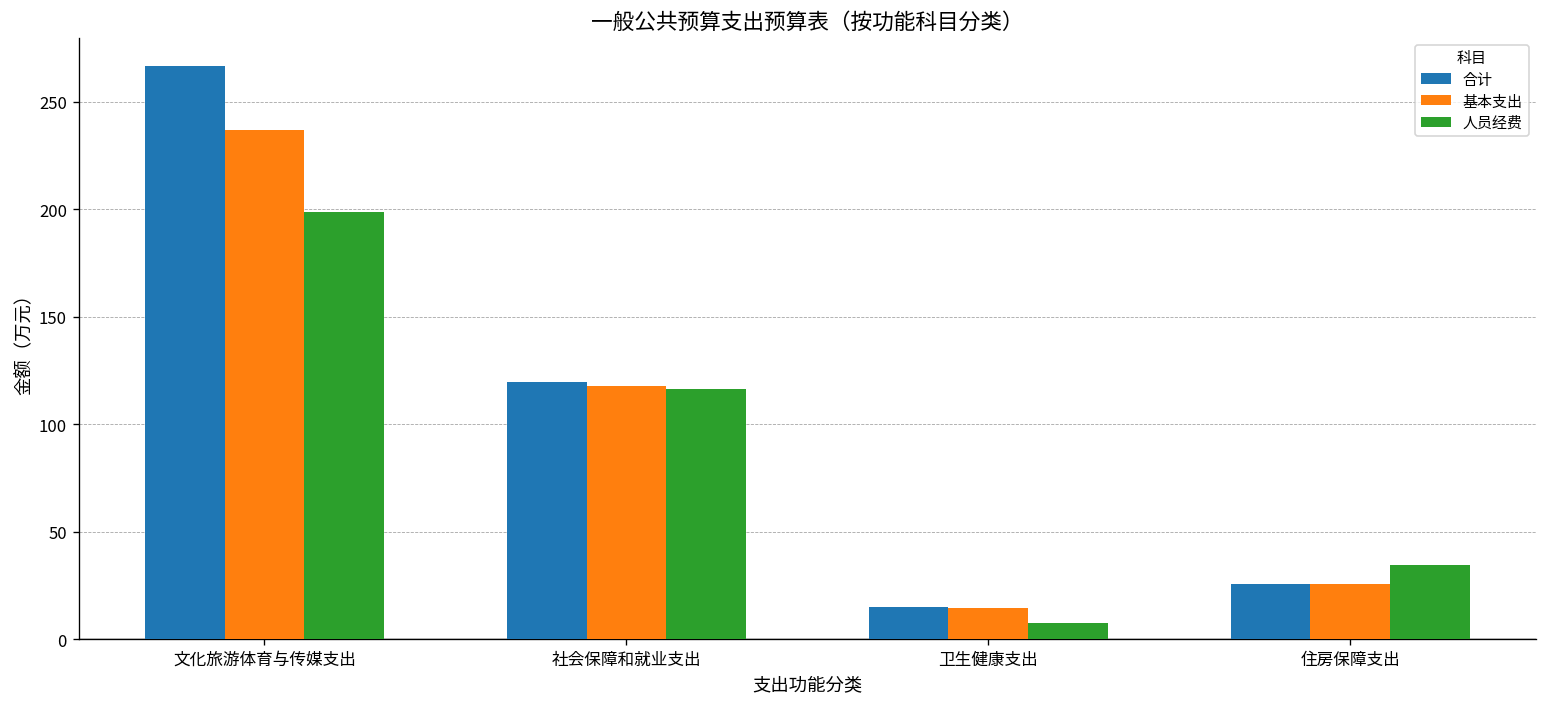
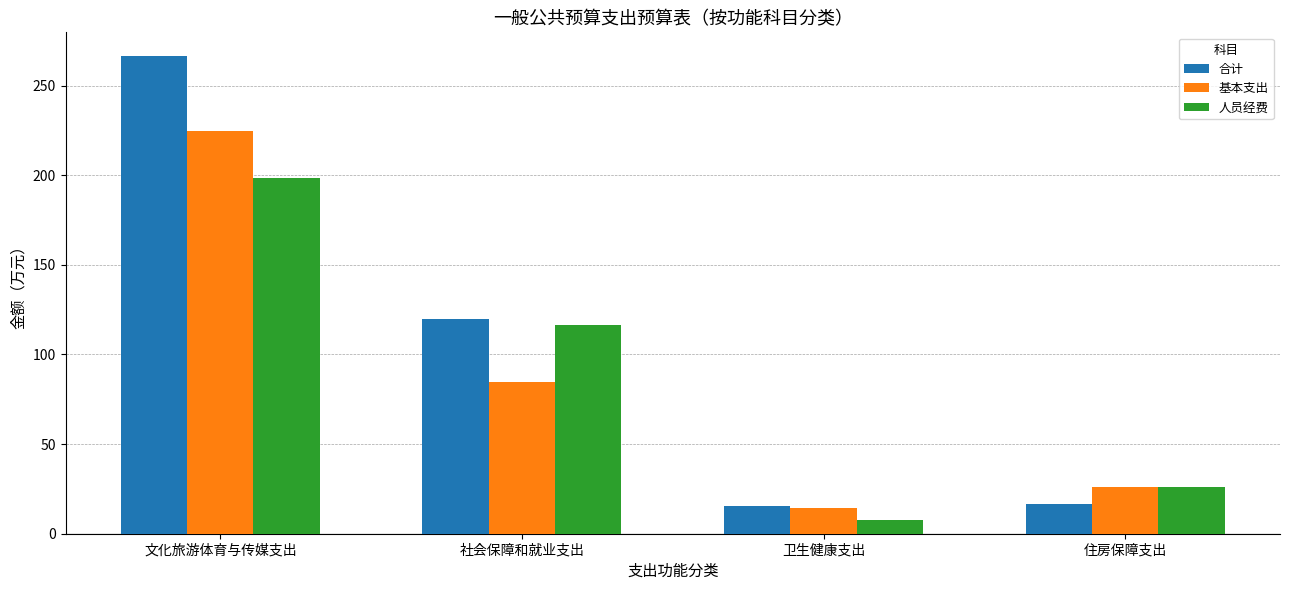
  {
    "合计": {
      "文化旅游体育与传媒支出": 266,
      "社会保障和就业支出": 120,
      "卫生健康支出": 15,
-     "住房保障支出": 26
+     "住房保障支出": 17
    },
    "基本支出": {
-     "文化旅游体育与传媒支出": 237,
-     "社会保障和就业支出": 118,
+     "文化旅游体育与传媒支出": 225,
+     "社会保障和就业支出": 85,
      "卫生健康支出": 15,
      "住房保障支出": 26
    },
    "人员经费": {
      "文化旅游体育与传媒支出": 199,
      "社会保障和就业支出": 117,
      "卫生健康支出": 8,
-     "住房保障支出": 35
+     "住房保障支出": 26
    }
  }
